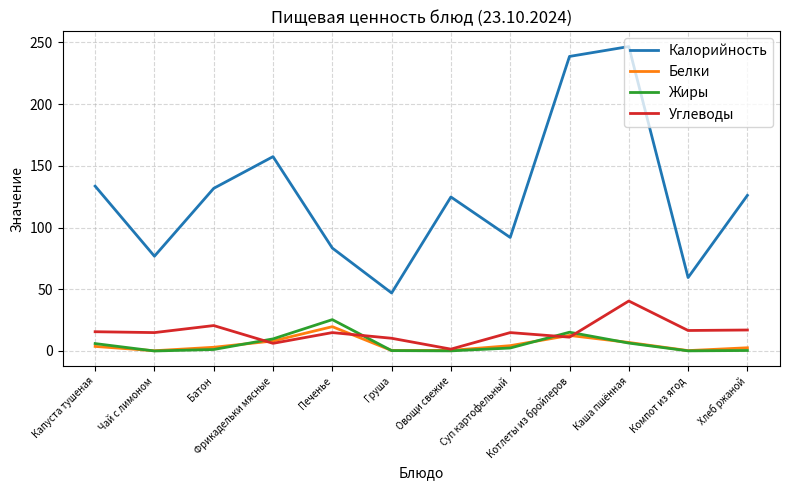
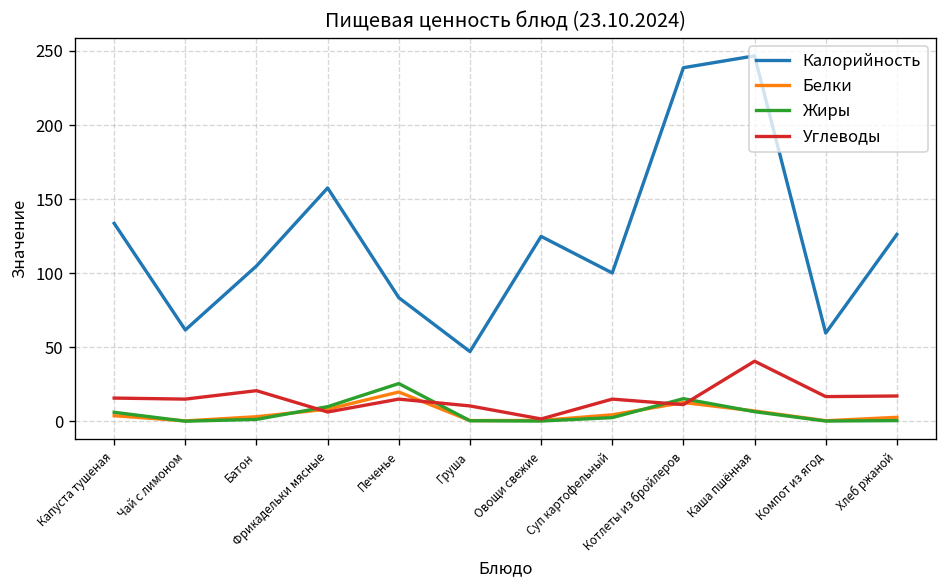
  {
    "Калорийность": {
      "Капуста тушеная": 134,
-     "Чай с лимоном": 77,
-     "Батон": 132,
+     "Чай с лимоном": 62,
+     "Батон": 105,
      "Фрикадельки мясные": 158,
      "Печенье": 83,
      "Груша": 47,
      "Овощи свежие": 125,
-     "Суп картофельный": 92,
+     "Суп картофельный": 100,
      "Котлеты из бройлеров": 239,
      "Компот из ягод": 60,
      "Хлеб ржаной": 126
    },
    "Белки": {
      "Капуста тушеная": 4,
      "Печенье": 20,
      "Хлеб ржаной": 3
    },
    "Жиры": {
      "Капуста тушеная": 6,
      "Печенье": 25,
      "Котлеты из бройлеров": 15,
      "Хлеб ржаной": 0
    },
    "Углеводы": {
      "Капуста тушеная": 16,
      "Чай с лимоном": 15,
      "Батон": 21,
      "Печенье": 15,
      "Груша": 10,
      "Суп картофельный": 15,
      "Каша пшённая": 41,
      "Компот из ягод": 17,
      "Хлеб ржаной": 17
    }
  }
